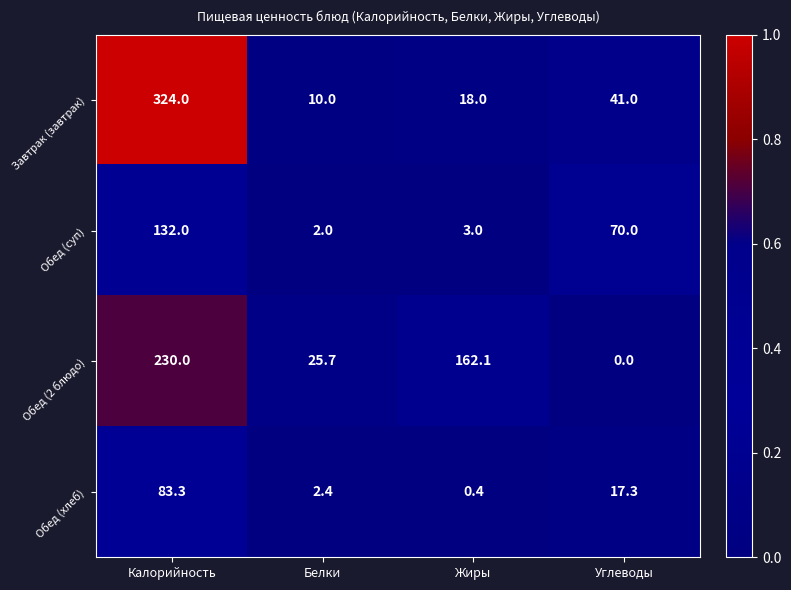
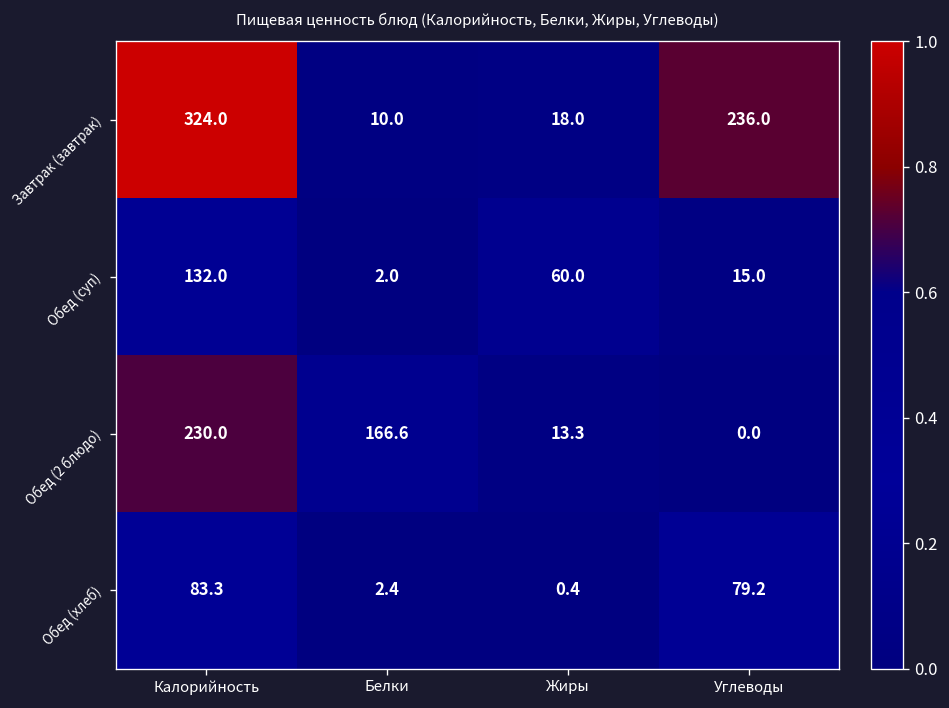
  {
    "Завтрак (завтрак)": {
      "Калорийность": 324.0,
      "Белки": 10.0,
      "Жиры": 18.0,
-     "Углеводы": 41.0
+     "Углеводы": 236.0
    },
    "Обед (суп)": {
      "Калорийность": 132.0,
      "Белки": 2.0,
-     "Жиры": 3.0,
-     "Углеводы": 70.0
+     "Жиры": 60.0,
+     "Углеводы": 15.0
    },
    "Обед (2 блюдо)": {
      "Калорийность": 230.0,
-     "Белки": 25.7,
-     "Жиры": 162.1,
+     "Белки": 166.6,
+     "Жиры": 13.3,
      "Углеводы": 0.0
    },
    "Обед (хлеб)": {
      "Калорийность": 83.3,
      "Белки": 2.4,
      "Жиры": 0.4,
-     "Углеводы": 17.3
+     "Углеводы": 79.2
    }
  }
